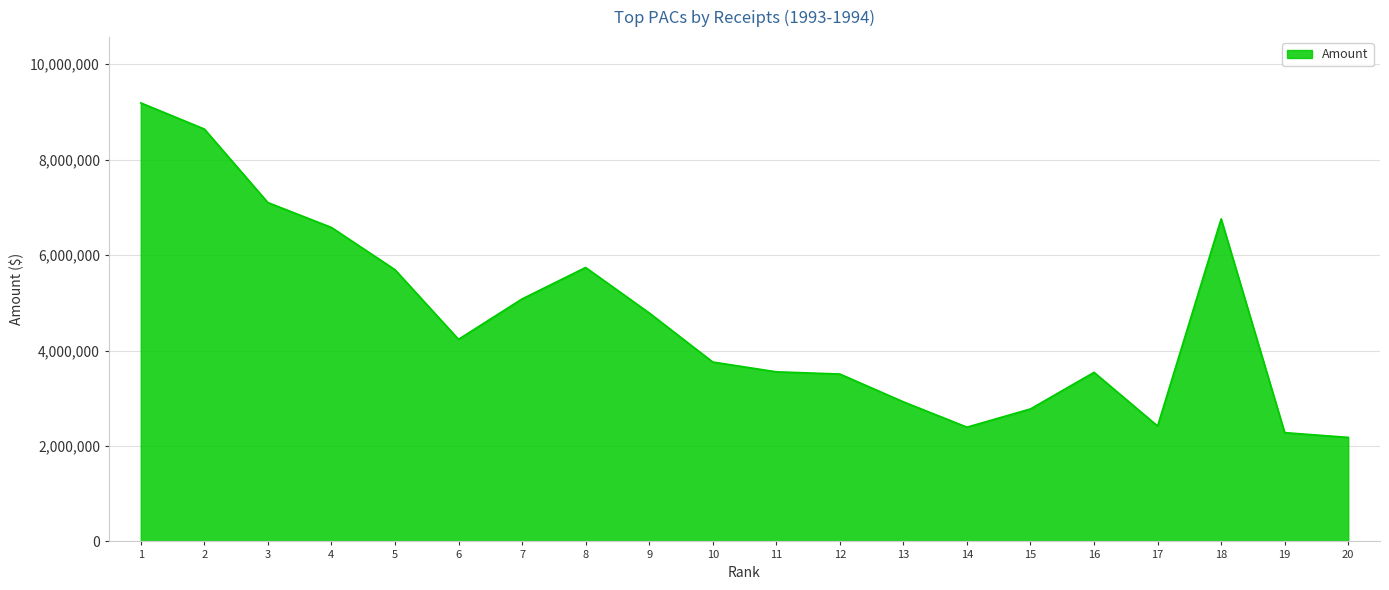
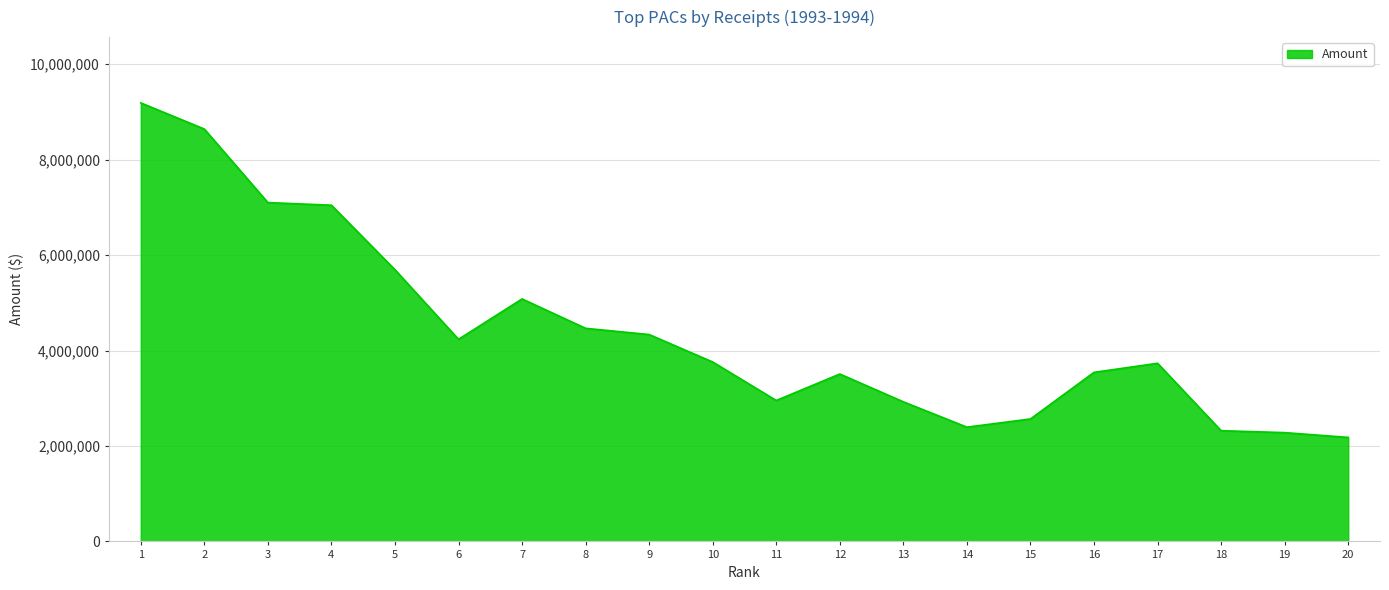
  {
    "1": "9,200,000",
    "2": "8,600,000",
    "3": "7,100,000",
-   "4": "6,600,000",
+   "4": "7,000,000",
    "5": "5,700,000",
    "6": "4,200,000",
    "7": "5,100,000",
-   "8": "5,700,000",
-   "9": "4,800,000",
+   "8": "4,500,000",
+   "9": "4,300,000",
    "10": "3,800,000",
-   "11": "3,600,000",
+   "11": "3,000,000",
    "12": "3,500,000",
    "13": "2,900,000",
    "14": "2,400,000",
-   "15": "2,800,000",
+   "15": "2,600,000",
    "16": "3,500,000",
-   "17": "2,400,000",
-   "18": "6,800,000",
+   "17": "3,700,000",
+   "18": "2,300,000",
    "19": "2,300,000",
    "20": "2,200,000"
  }
